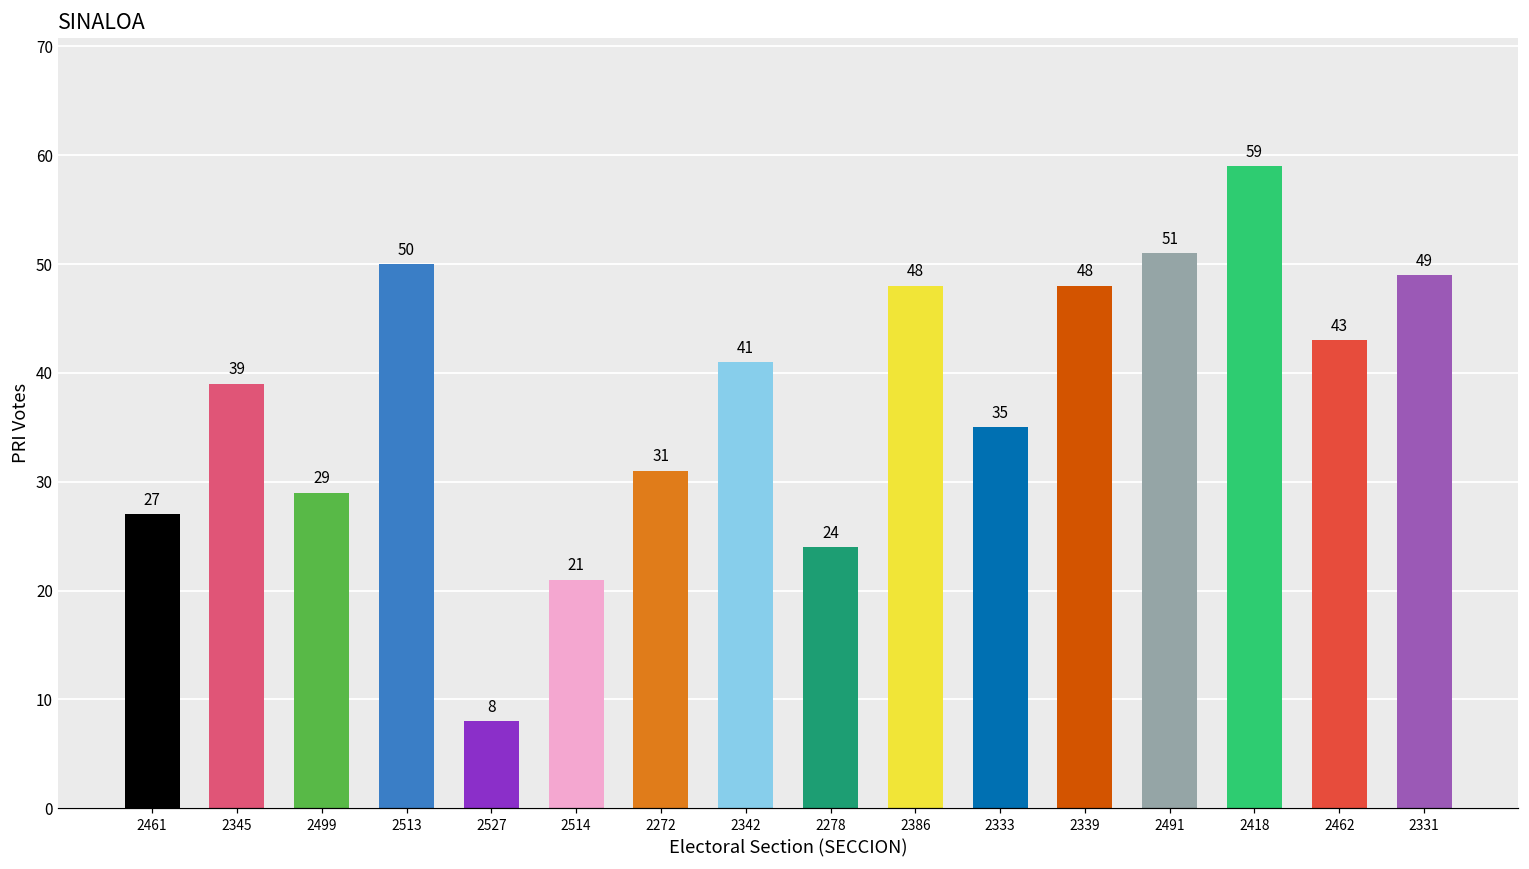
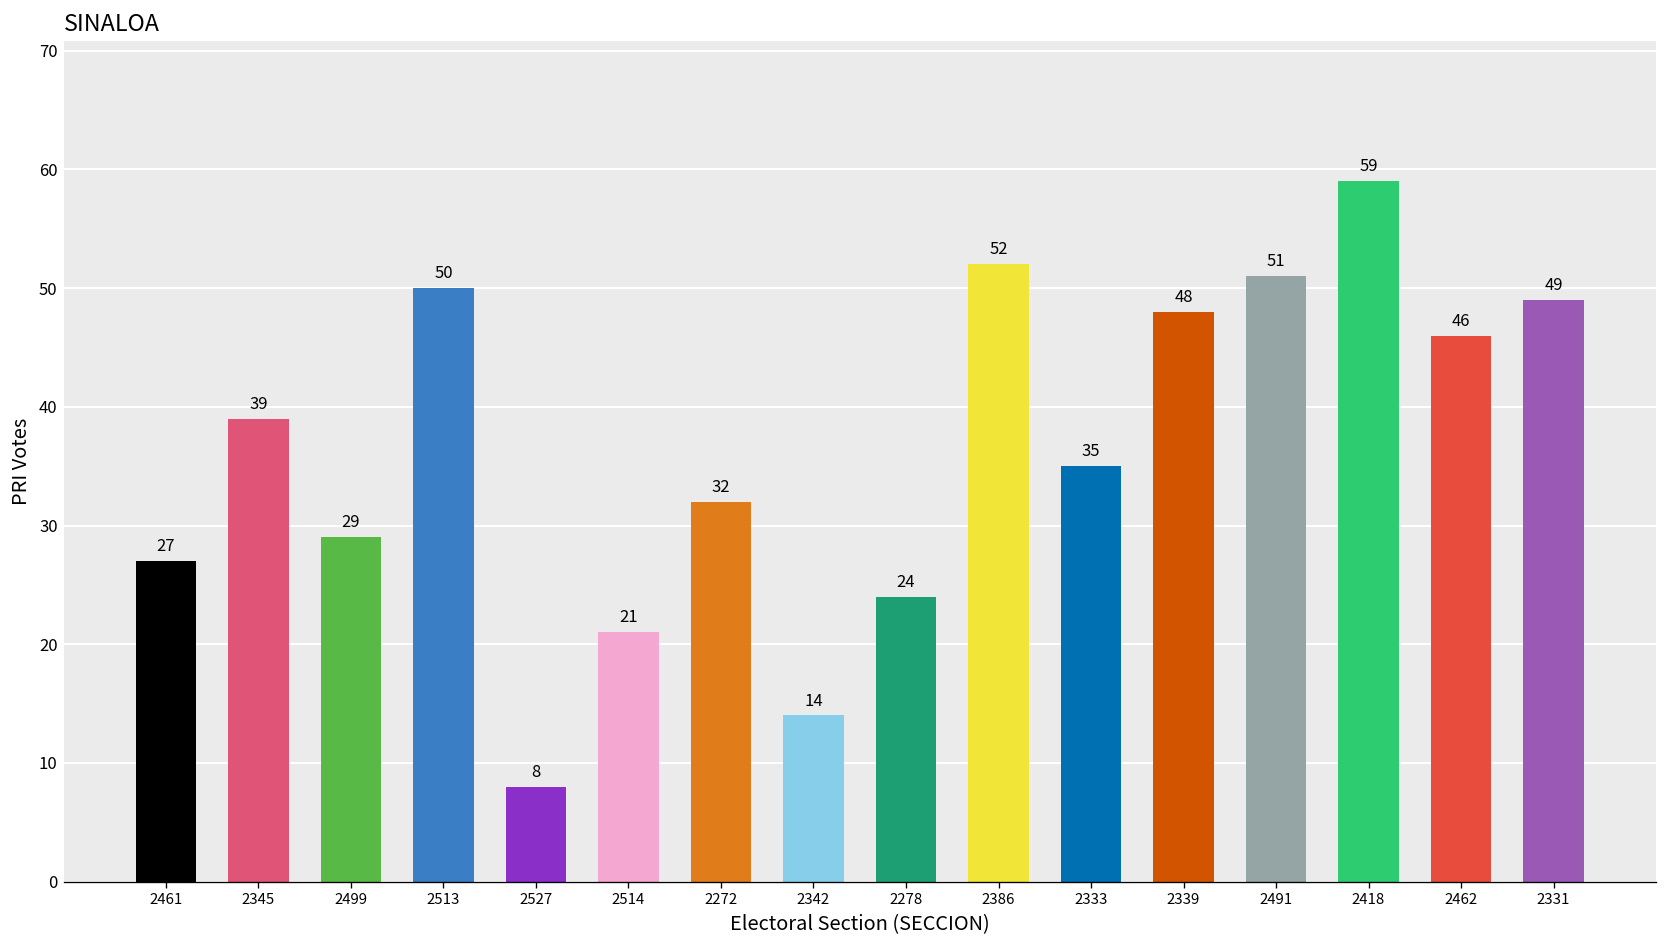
  {
    "2461": 27,
    "2345": 39,
    "2499": 29,
    "2513": 50,
    "2527": 8,
    "2514": 21,
-   "2272": 31,
-   "2342": 41,
+   "2272": 32,
+   "2342": 14,
    "2278": 24,
-   "2386": 48,
+   "2386": 52,
    "2333": 35,
    "2339": 48,
    "2491": 51,
    "2418": 59,
-   "2462": 43,
+   "2462": 46,
    "2331": 49
  }
